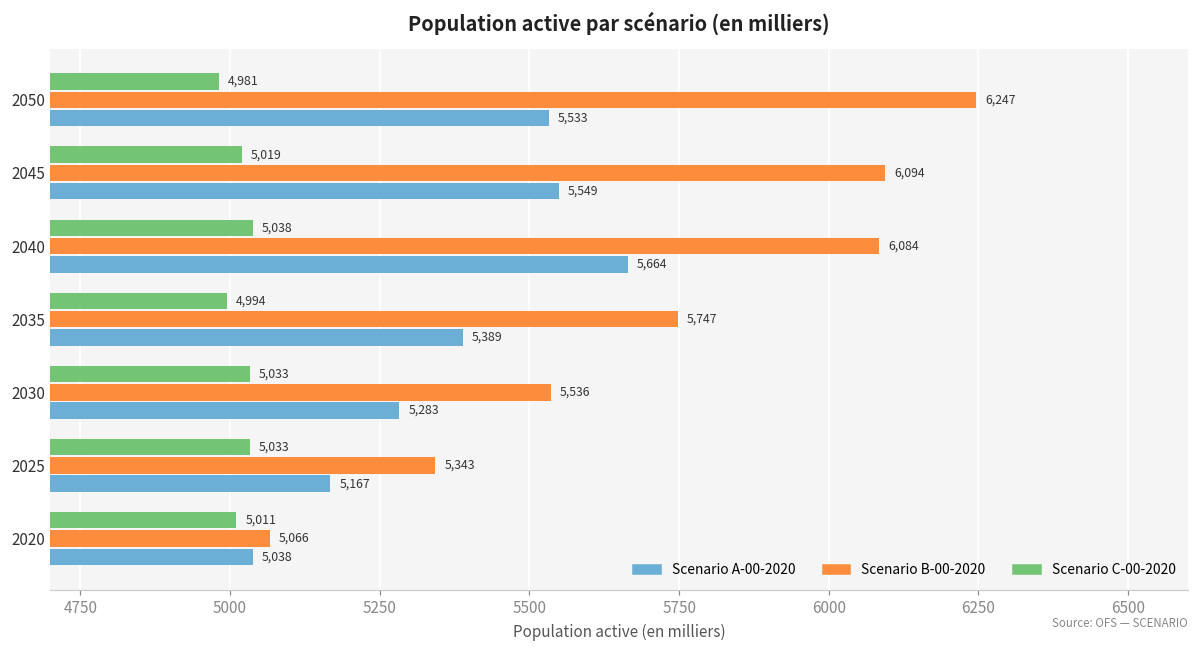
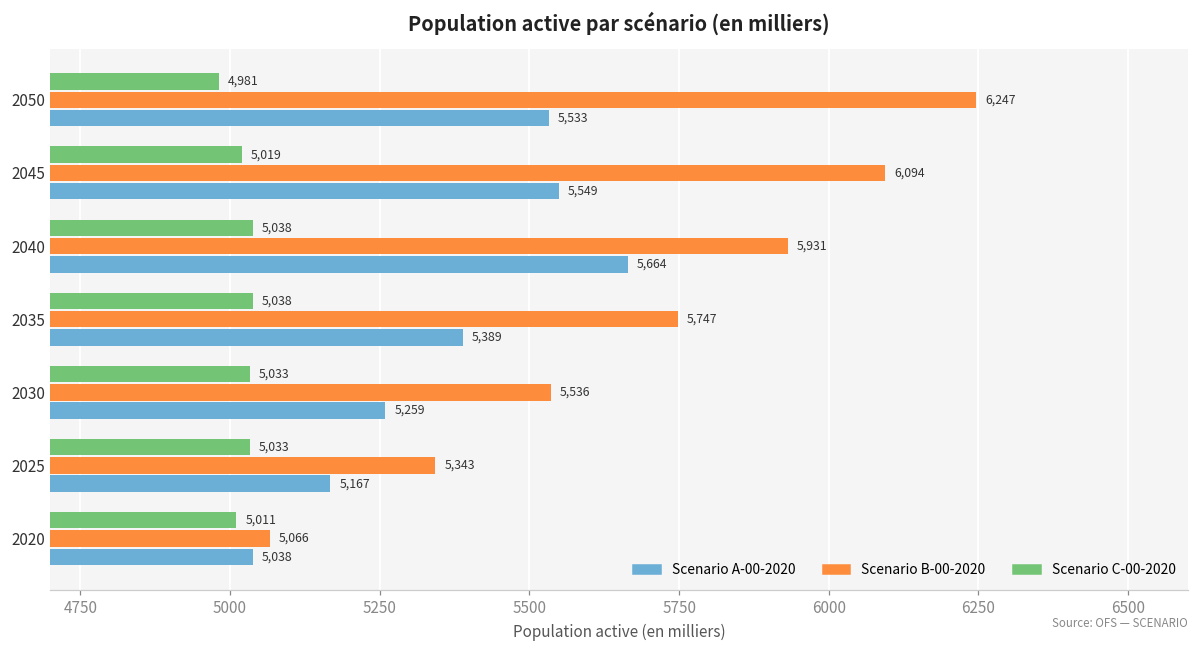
  {
    "Scenario A-00-2020": {
      "2050": "5,533",
      "2045": "5,549",
      "2040": "5,664",
      "2035": "5,389",
-     "2030": "5,283",
+     "2030": "5,259",
      "2025": "5,167",
      "2020": "5,038"
    },
    "Scenario B-00-2020": {
      "2050": "6,247",
      "2045": "6,094",
-     "2040": "6,084",
+     "2040": "5,931",
      "2035": "5,747",
      "2030": "5,536",
      "2025": "5,343",
      "2020": "5,066"
    },
    "Scenario C-00-2020": {
      "2050": "4,981",
      "2045": "5,019",
      "2040": "5,038",
-     "2035": "4,994",
+     "2035": "5,038",
      "2030": "5,033",
      "2025": "5,033",
      "2020": "5,011"
    }
  }
